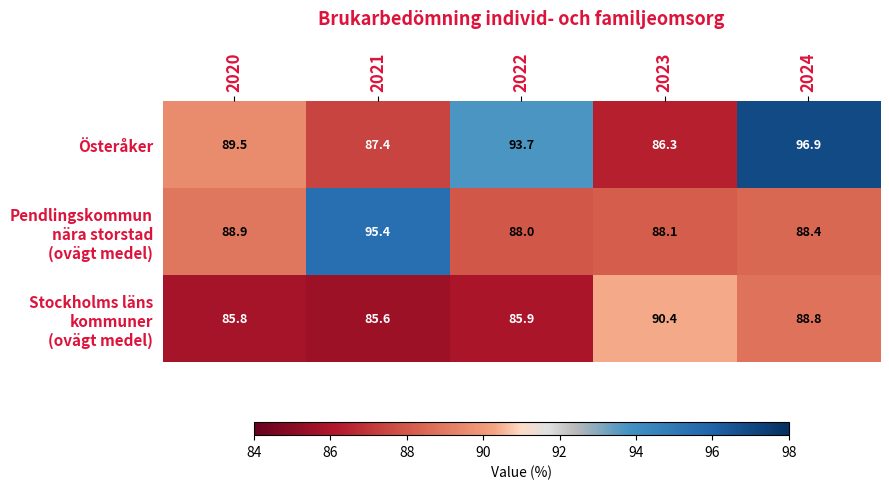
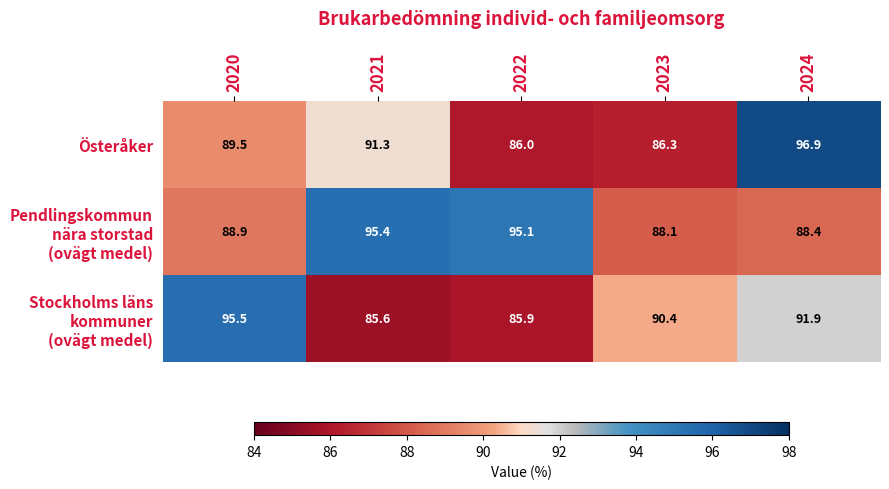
  {
    "Österåker": {
      "2020": 89.5,
-     "2021": 87.4,
-     "2022": 93.7,
+     "2021": 91.3,
+     "2022": 86.0,
      "2023": 86.3,
      "2024": 96.9
    },
    "Pendlingskommun nära storstad (ovägt medel)": {
      "2020": 88.9,
      "2021": 95.4,
-     "2022": 88.0,
+     "2022": 95.1,
      "2023": 88.1,
      "2024": 88.4
    },
    "Stockholms läns kommuner (ovägt medel)": {
-     "2020": 85.8,
+     "2020": 95.5,
      "2021": 85.6,
      "2022": 85.9,
      "2023": 90.4,
-     "2024": 88.8
+     "2024": 91.9
    }
  }
